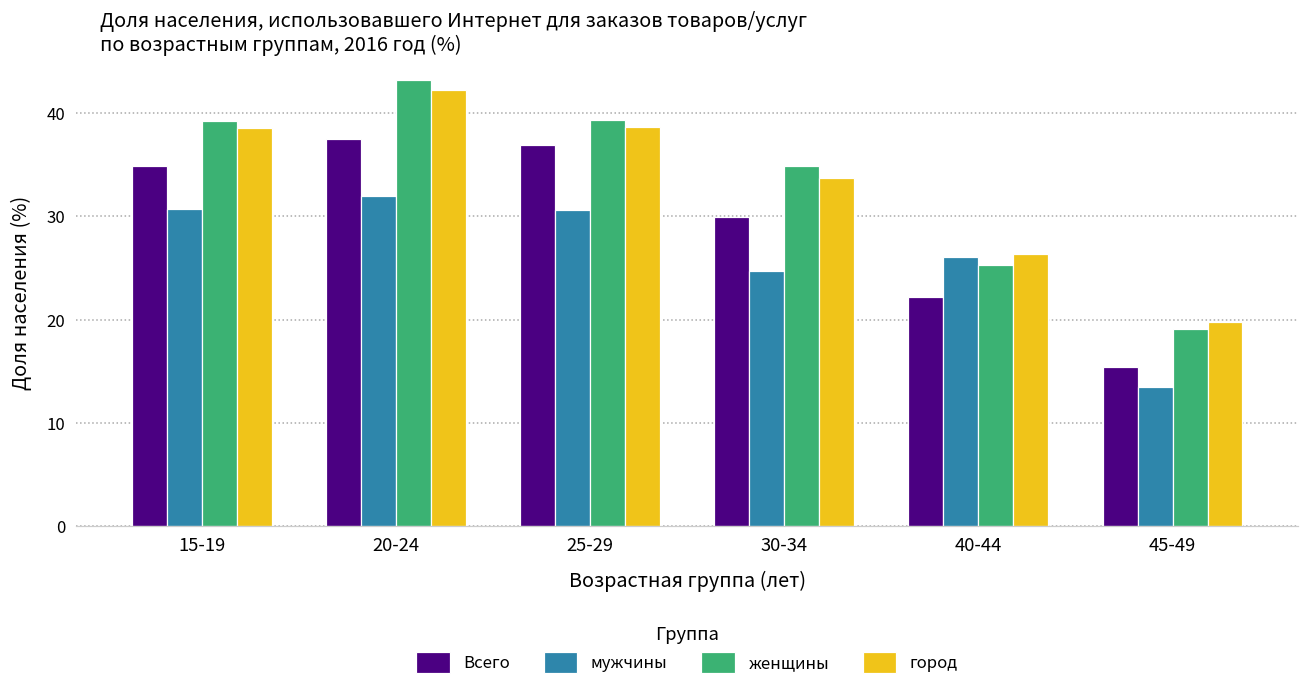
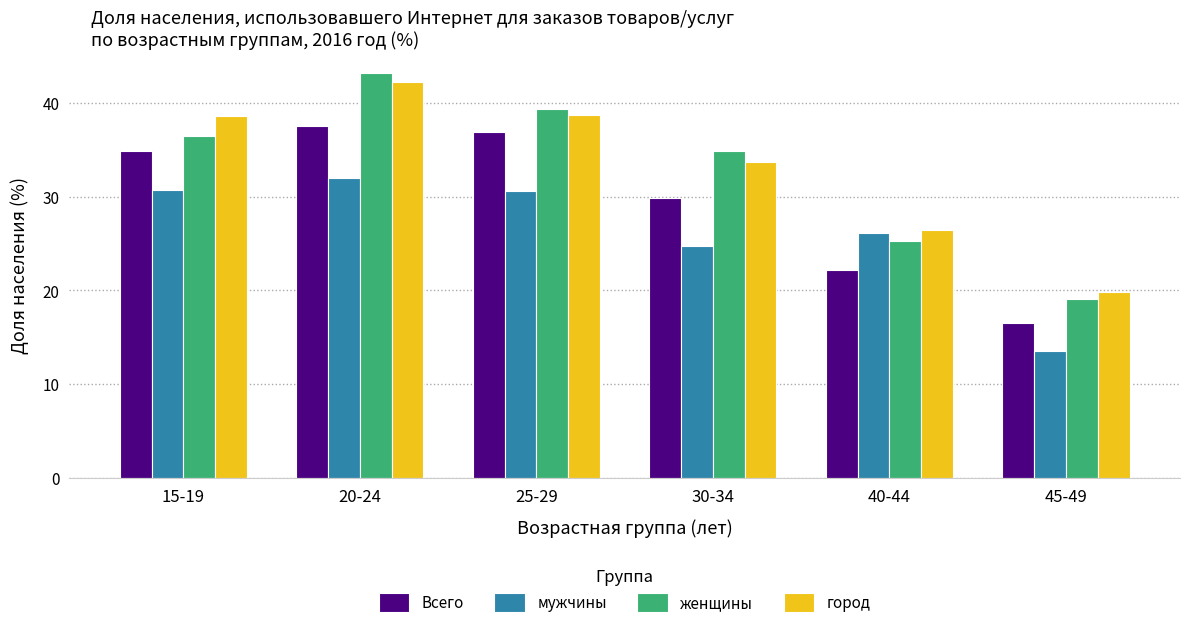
  {
    "Всего": {
      "15-19": 35,
      "20-24": 38,
      "25-29": 37,
      "30-34": 30,
      "40-44": 22,
-     "45-49": 15
+     "45-49": 17
    },
    "мужчины": {
      "15-19": 31,
      "20-24": 32,
      "25-29": 31,
      "30-34": 25,
      "40-44": 26,
      "45-49": 14
    },
    "женщины": {
-     "15-19": 39,
+     "15-19": 36,
      "20-24": 43,
      "25-29": 39,
      "30-34": 35,
      "40-44": 25,
      "45-49": 19
    },
    "город": {
      "15-19": 39,
      "20-24": 42,
      "25-29": 39,
      "30-34": 34,
      "40-44": 26,
      "45-49": 20
    }
  }
